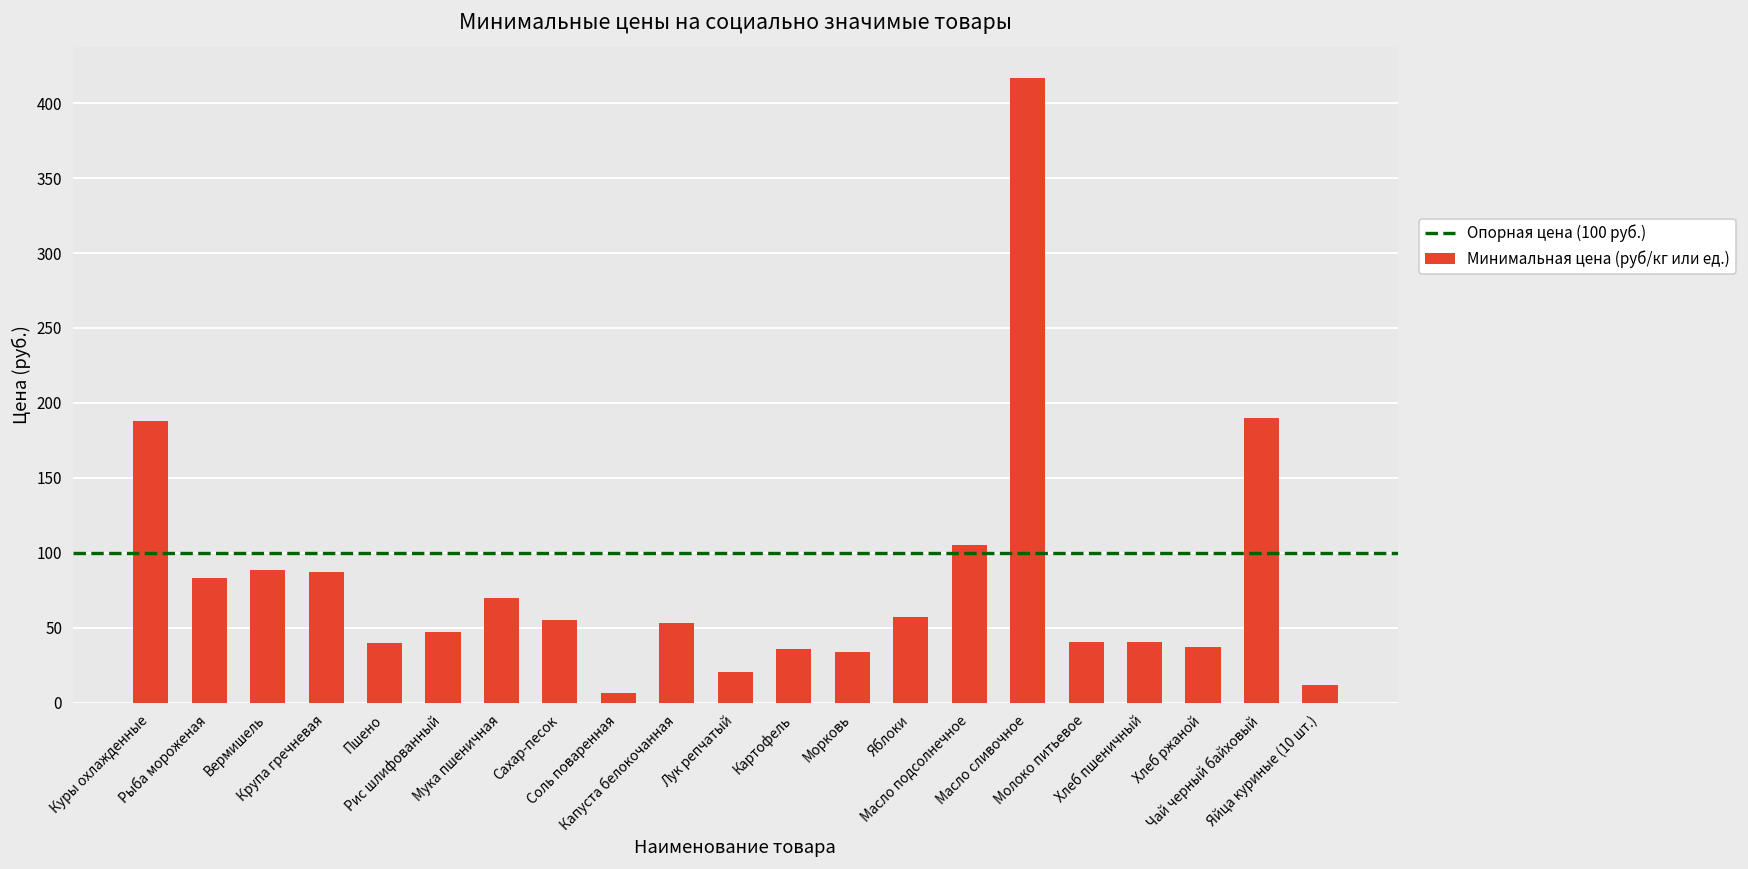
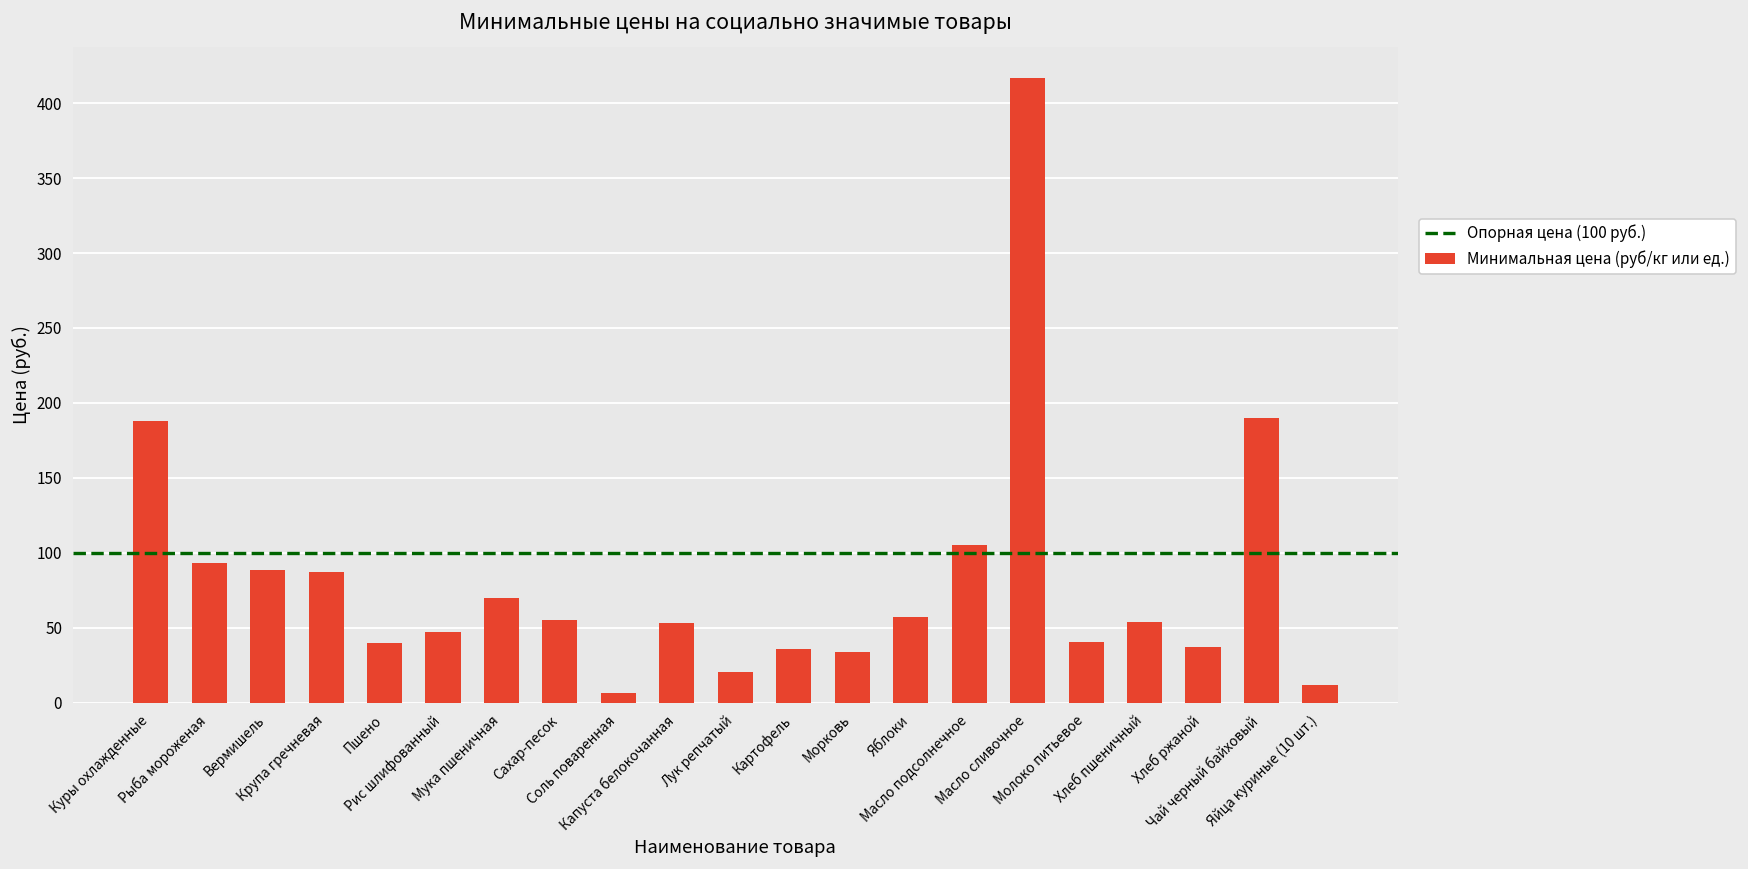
  {
    "Куры охлажденные": 188,
-   "Рыба мороженая": 83,
+   "Рыба мороженая": 93,
    "Вермишель": 89,
    "Крупа гречневая": 87,
    "Пшено": 40,
    "Рис шлифованный": 47,
    "Мука пшеничная": 70,
    "Сахар-песок": 55,
    "Соль поваренная": 6,
    "Капуста белокочанная": 53,
    "Лук репчатый": 20,
    "Картофель": 36,
    "Морковь": 34,
    "Яблоки": 57,
    "Масло подсолнечное": 105,
    "Масло сливочное": 417,
    "Молоко питьевое": 40,
-   "Хлеб пшеничный": 40,
+   "Хлеб пшеничный": 54,
    "Хлеб ржаной": 37,
    "Чай черный байховый": 190,
    "Яйца куриные (10 шт.)": 12
  }
